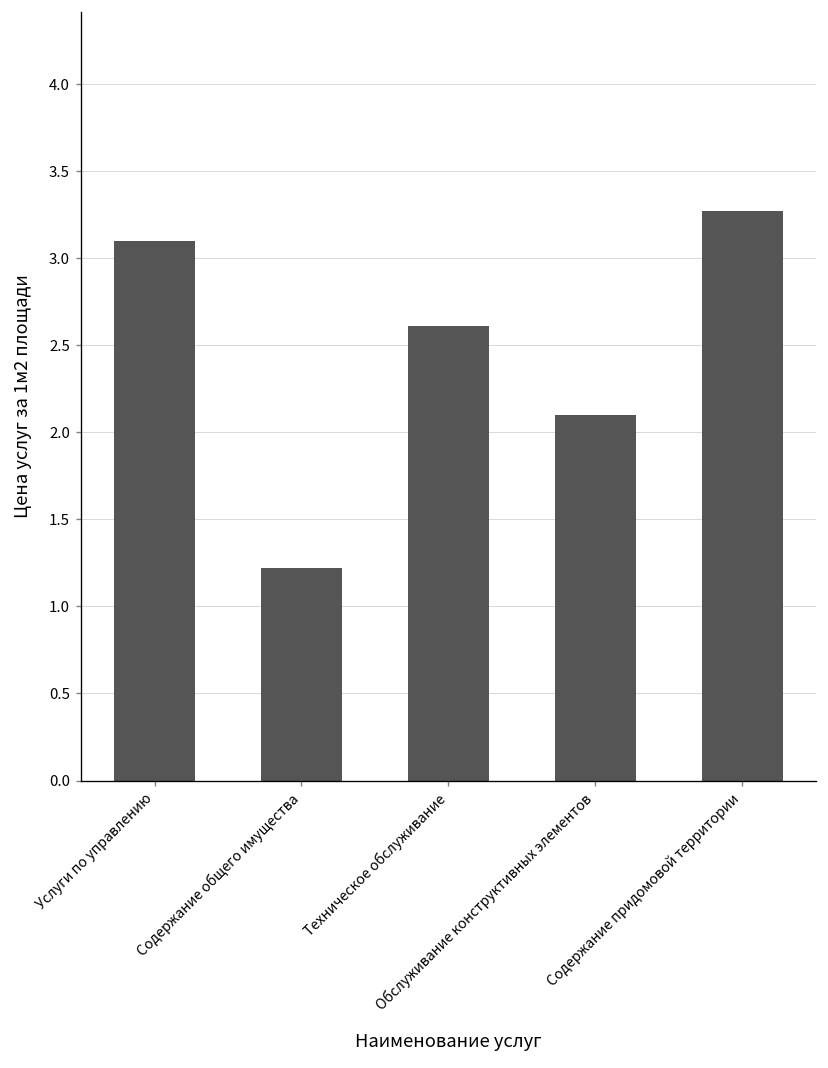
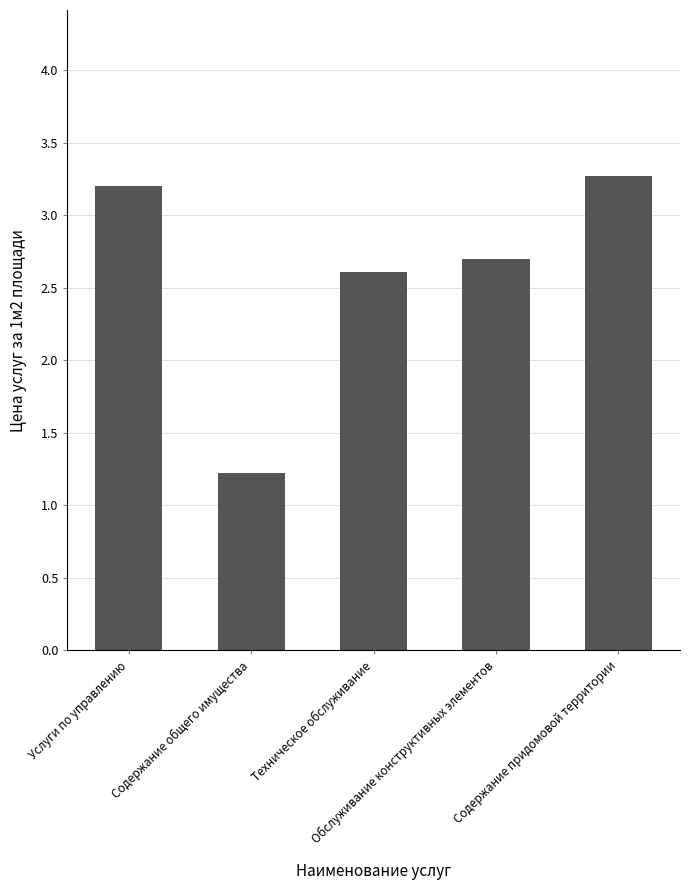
  {
-   "Услуги по управлению": 3.1,
+   "Услуги по управлению": 3.2,
    "Содержание общего имущества": 1.22,
    "Техническое обслуживание": 2.6,
-   "Обслуживание конструктивных элементов": 2.1,
+   "Обслуживание конструктивных элементов": 2.7,
    "Содержание придомовой территории": 3.27
  }
